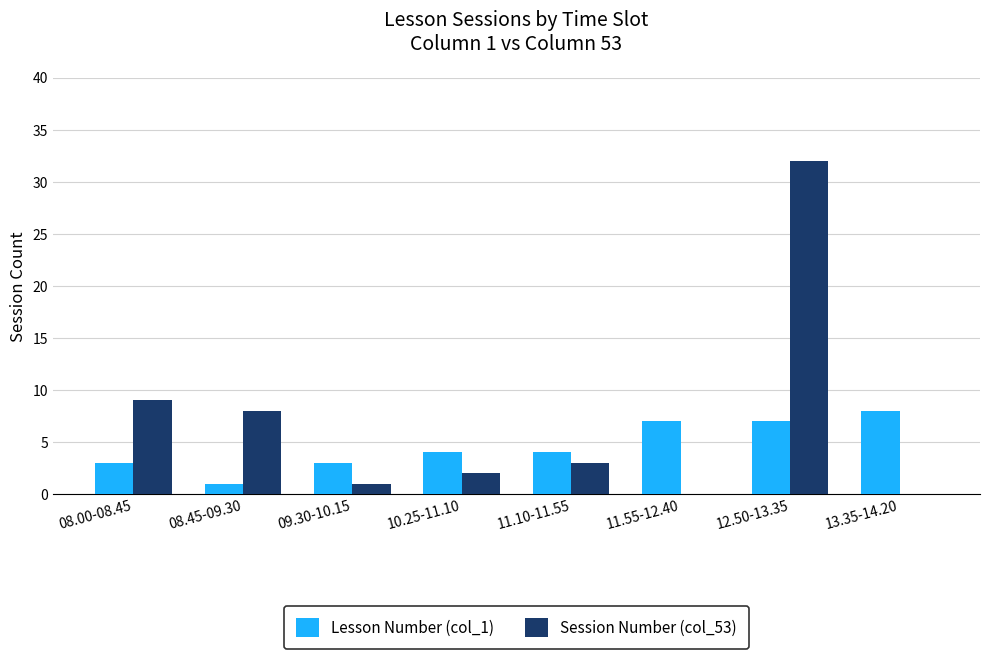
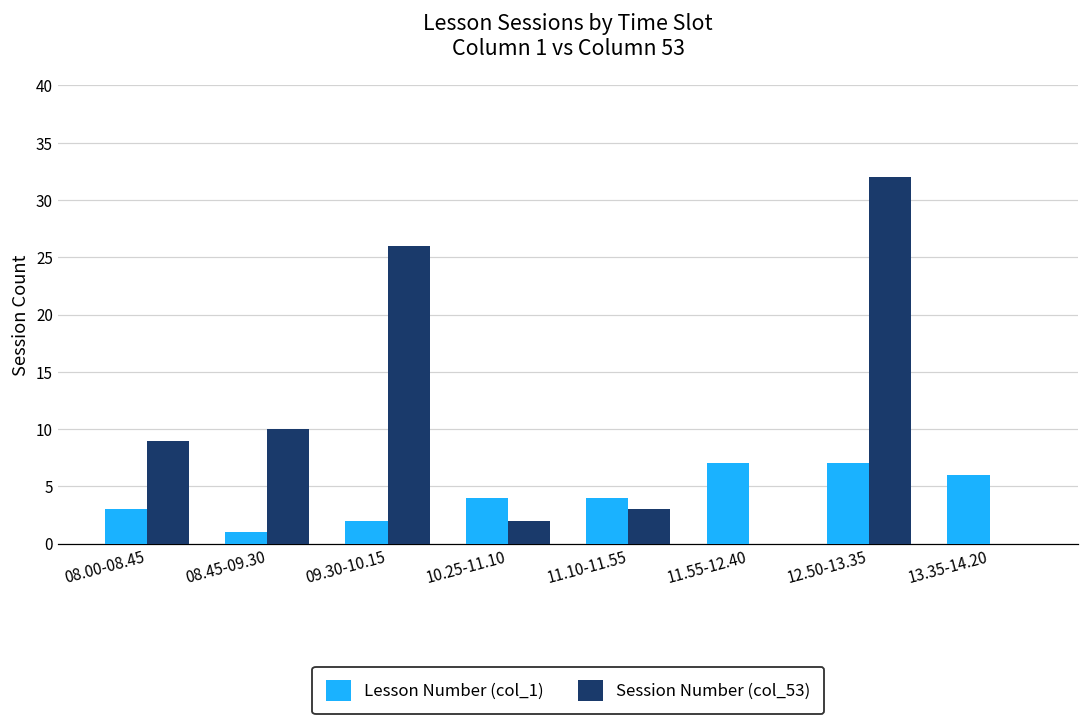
  {
    "Lesson Number (col_1)": {
      "08.00-08.45": 3,
      "08.45-09.30": 1,
-     "09.30-10.15": 3,
+     "09.30-10.15": 2,
      "10.25-11.10": 4,
      "11.10-11.55": 4,
      "11.55-12.40": 7,
      "12.50-13.35": 7,
-     "13.35-14.20": 8
+     "13.35-14.20": 6
    },
    "Session Number (col_53)": {
      "08.00-08.45": 9,
-     "08.45-09.30": 8,
-     "09.30-10.15": 1,
+     "08.45-09.30": 10,
+     "09.30-10.15": 26,
      "10.25-11.10": 2,
      "11.10-11.55": 3,
      "11.55-12.40": 0,
      "12.50-13.35": 32,
      "13.35-14.20": 0
    }
  }
